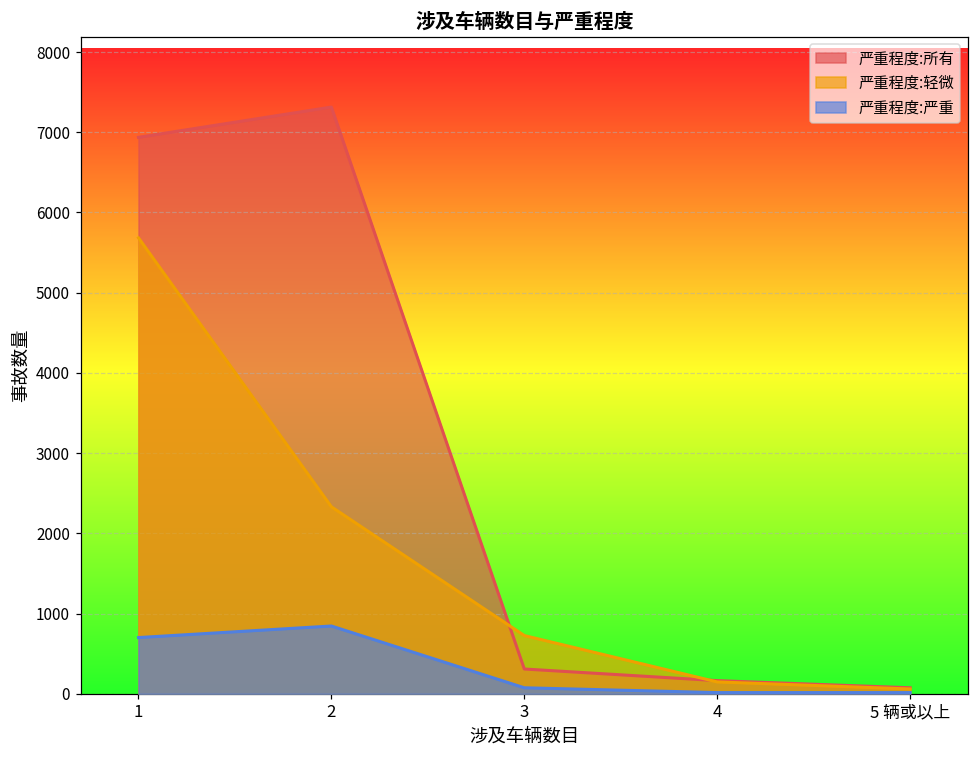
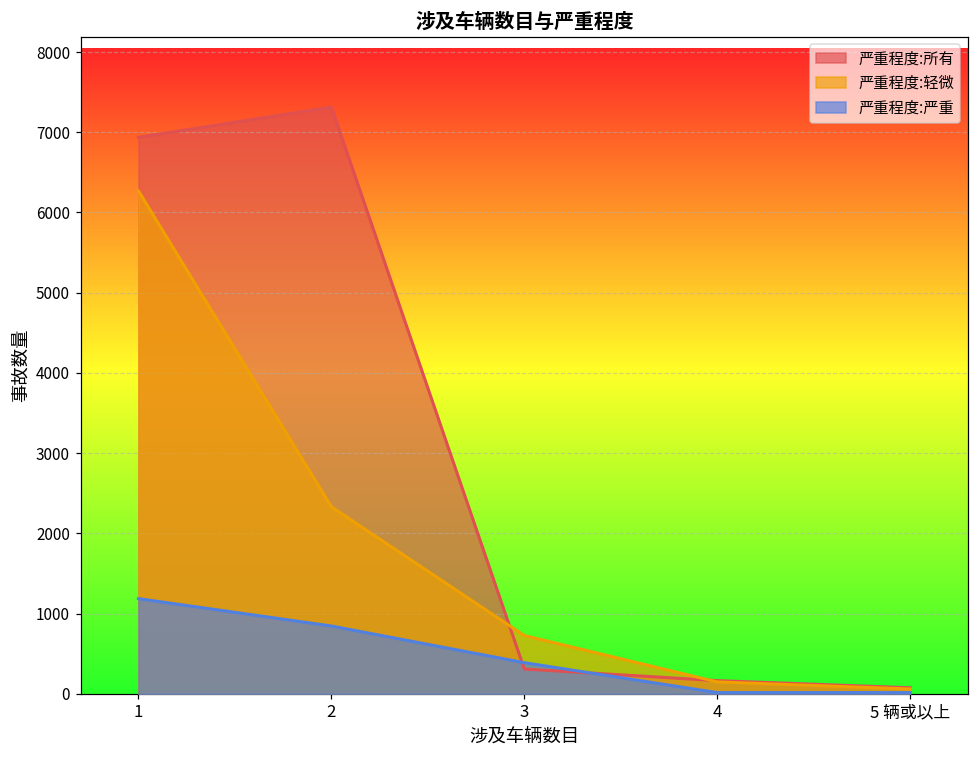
  {
    "严重程度:所有": {
      "1": 6900,
      "2": 7300,
      "3": 300
    },
    "严重程度:轻微": {
-     "1": 5700,
+     "1": 6300,
      "2": 2300,
      "3": 700
    },
    "严重程度:严重": {
-     "1": 700,
+     "1": 1200,
      "2": 800,
-     "3": 100,
+     "3": 400,
      "4": 0,
      "5 辆或以上": 0
    }
  }
